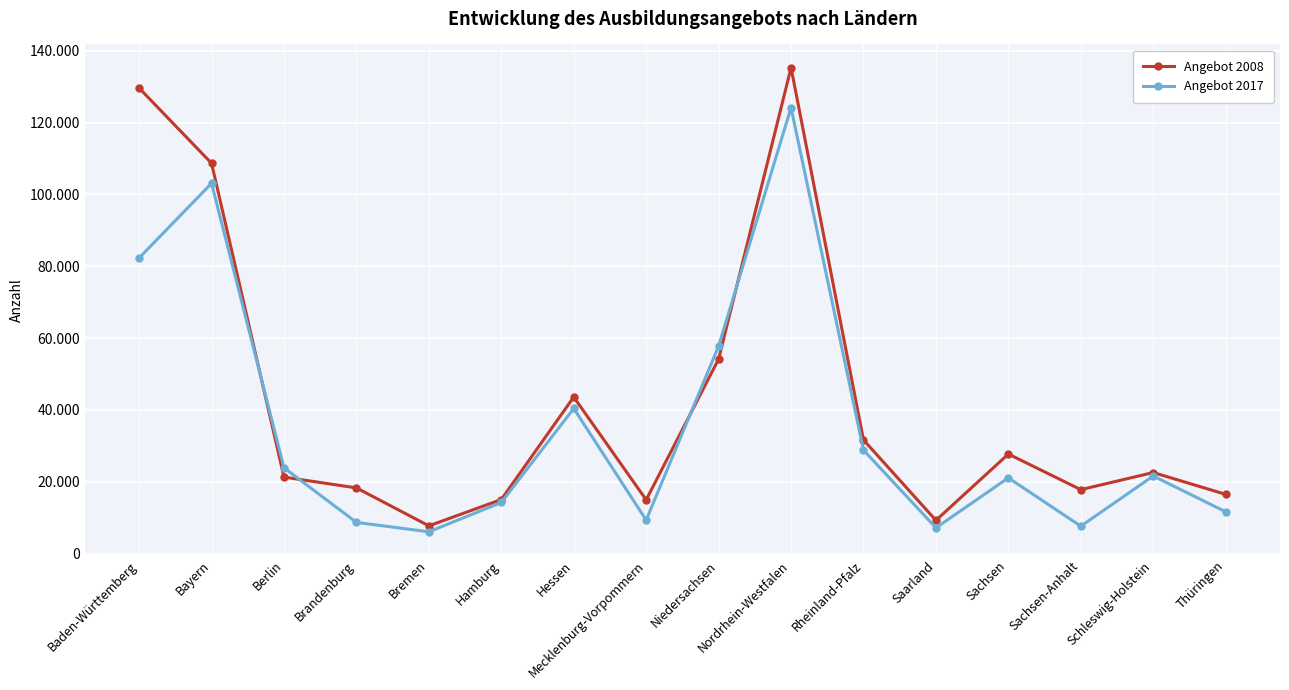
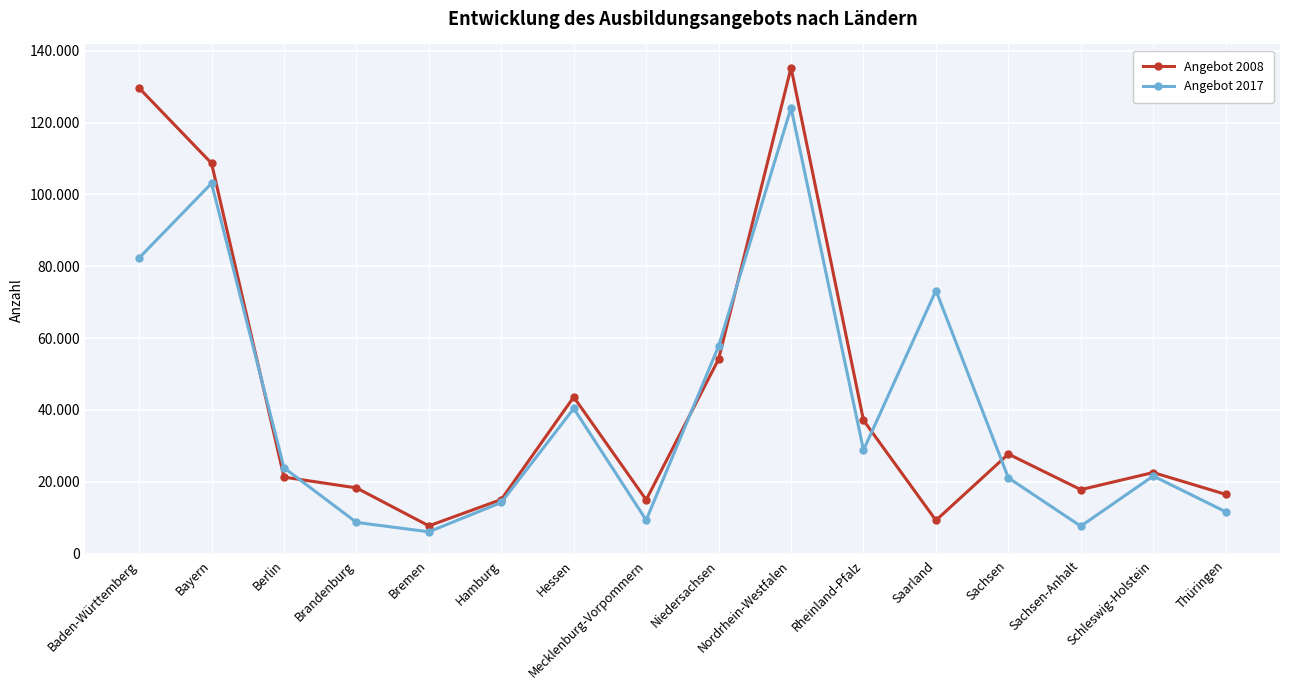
  {
    "Angebot 2008": {
      "Baden-Württemberg": 130,
      "Bayern": 109,
      "Berlin": 21,
      "Brandenburg": 18,
      "Bremen": 8,
      "Hamburg": 15,
      "Hessen": 44,
      "Mecklenburg-Vorpommern": 15,
      "Niedersachsen": 54,
      "Nordrhein-Westfalen": 135,
-     "Rheinland-Pfalz": 32,
+     "Rheinland-Pfalz": 37,
      "Saarland": 9,
      "Sachsen": 28,
      "Sachsen-Anhalt": 18,
      "Schleswig-Holstein": 23,
      "Thüringen": 16
    },
    "Angebot 2017": {
      "Baden-Württemberg": 82,
      "Bayern": 103,
      "Berlin": 24,
      "Brandenburg": 9,
      "Bremen": 6,
      "Hamburg": 14,
      "Hessen": 40,
      "Mecklenburg-Vorpommern": 9,
      "Niedersachsen": 58,
      "Nordrhein-Westfalen": 124,
      "Rheinland-Pfalz": 29,
-     "Saarland": 7,
+     "Saarland": 73,
      "Sachsen": 21,
      "Sachsen-Anhalt": 8,
      "Schleswig-Holstein": 22,
      "Thüringen": 12
    }
  }
